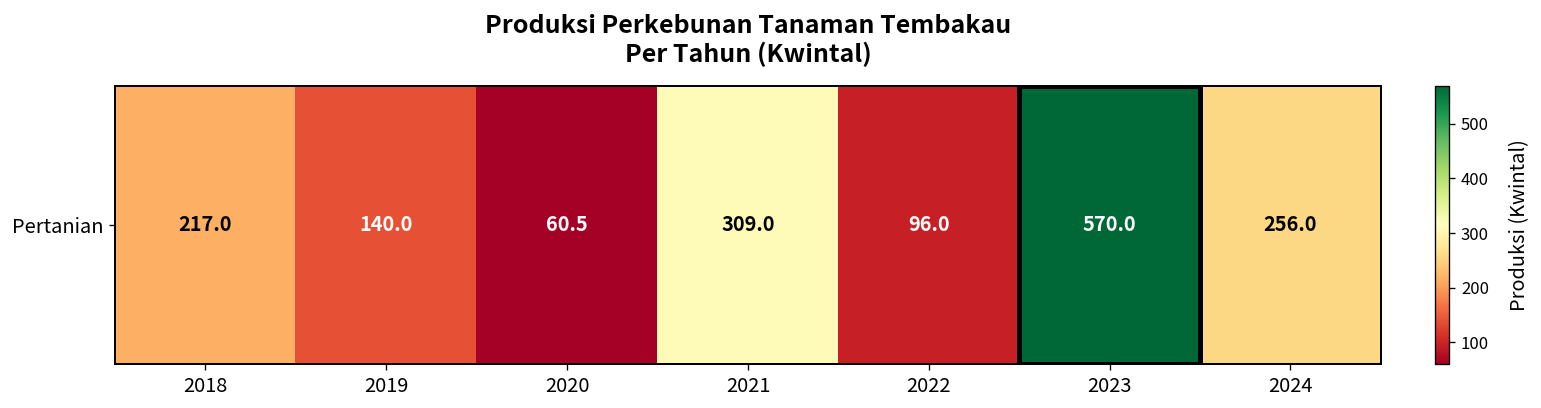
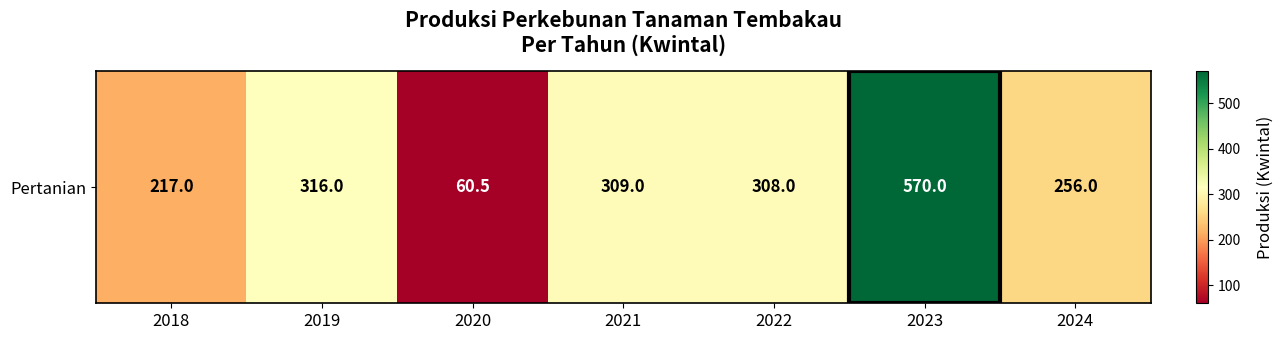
  {
    "Pertanian": {
      "2018": 217.0,
-     "2019": 140.0,
+     "2019": 316.0,
      "2020": 60.5,
      "2021": 309.0,
-     "2022": 96.0,
+     "2022": 308.0,
      "2023": 570.0,
      "2024": 256.0
    }
  }
